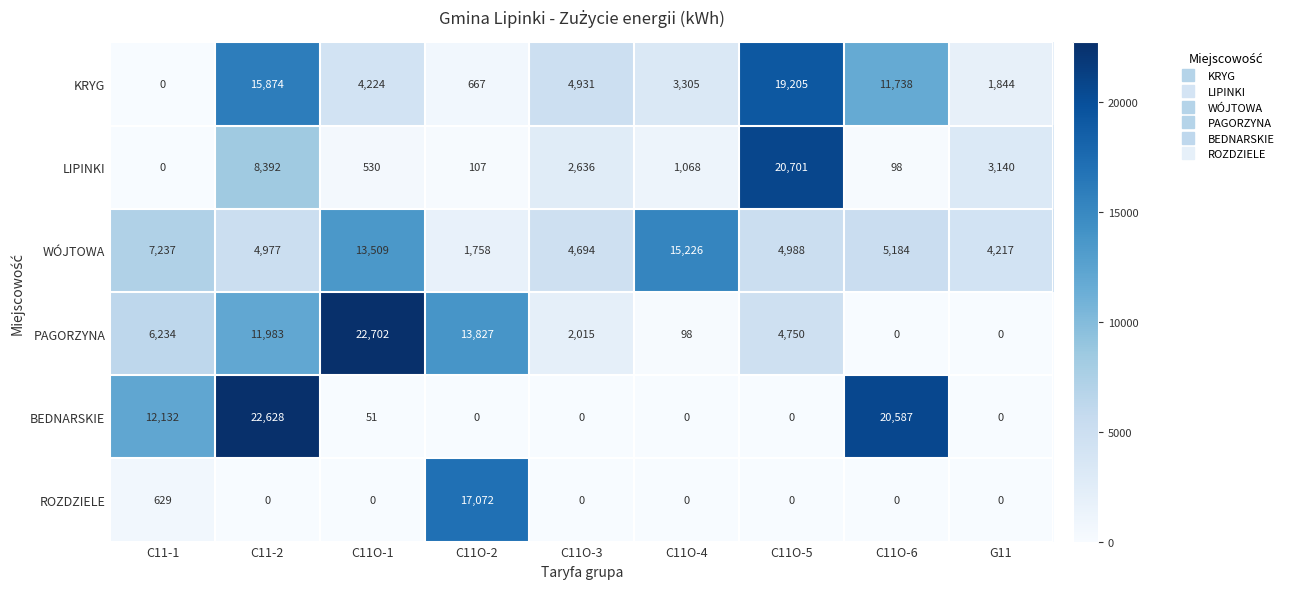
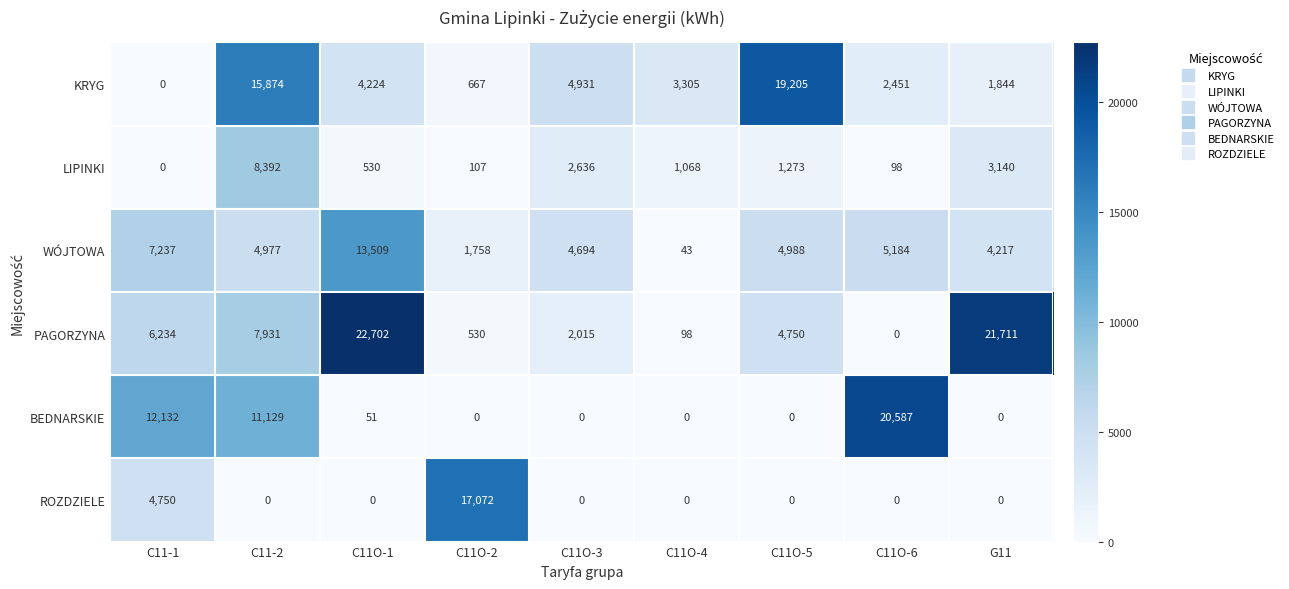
  {
    "KRYG": {
      "C11-1": "0",
      "C11-2": "15,874",
      "C11O-1": "4,224",
      "C11O-2": "667",
      "C11O-3": "4,931",
      "C11O-4": "3,305",
      "C11O-5": "19,205",
-     "C11O-6": "11,738",
+     "C11O-6": "2,451",
      "G11": "1,844"
    },
    "LIPINKI": {
      "C11-1": "0",
      "C11-2": "8,392",
      "C11O-1": "530",
      "C11O-2": "107",
      "C11O-3": "2,636",
      "C11O-4": "1,068",
-     "C11O-5": "20,701",
+     "C11O-5": "1,273",
      "C11O-6": "98",
      "G11": "3,140"
    },
    "WÓJTOWA": {
      "C11-1": "7,237",
      "C11-2": "4,977",
      "C11O-1": "13,509",
      "C11O-2": "1,758",
      "C11O-3": "4,694",
-     "C11O-4": "15,226",
+     "C11O-4": "43",
      "C11O-5": "4,988",
      "C11O-6": "5,184",
      "G11": "4,217"
    },
    "PAGORZYNA": {
      "C11-1": "6,234",
-     "C11-2": "11,983",
+     "C11-2": "7,931",
      "C11O-1": "22,702",
-     "C11O-2": "13,827",
+     "C11O-2": "530",
      "C11O-3": "2,015",
      "C11O-4": "98",
      "C11O-5": "4,750",
      "C11O-6": "0",
-     "G11": "0"
+     "G11": "21,711"
    },
    "BEDNARSKIE": {
      "C11-1": "12,132",
-     "C11-2": "22,628",
+     "C11-2": "11,129",
      "C11O-1": "51",
      "C11O-2": "0",
      "C11O-3": "0",
      "C11O-4": "0",
      "C11O-5": "0",
      "C11O-6": "20,587",
      "G11": "0"
    },
    "ROZDZIELE": {
-     "C11-1": "629",
+     "C11-1": "4,750",
      "C11-2": "0",
      "C11O-1": "0",
      "C11O-2": "17,072",
      "C11O-3": "0",
      "C11O-4": "0",
      "C11O-5": "0",
      "C11O-6": "0",
      "G11": "0"
    }
  }
